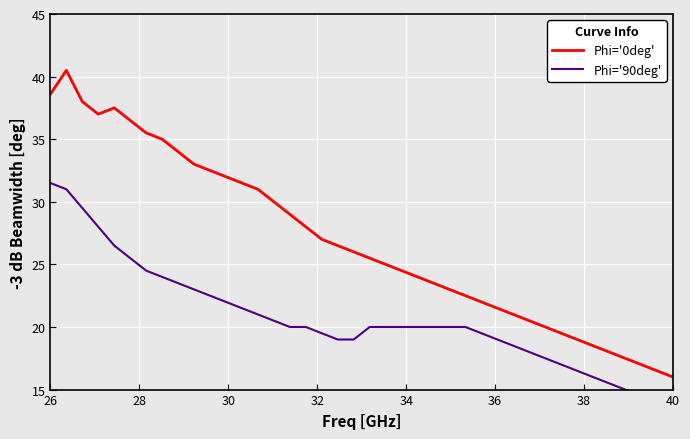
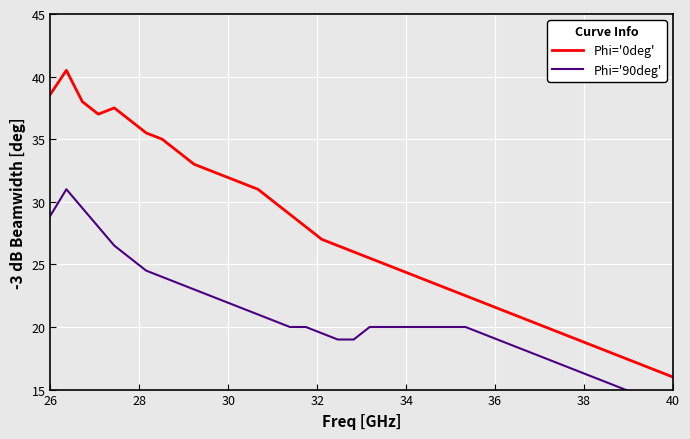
  {
    "Phi='0deg'": {
      "26": 38.6,
      "40": 16.0
    },
    "Phi='90deg'": {
-     "26": 31.5
+     "26": 28.9
    }
  }
